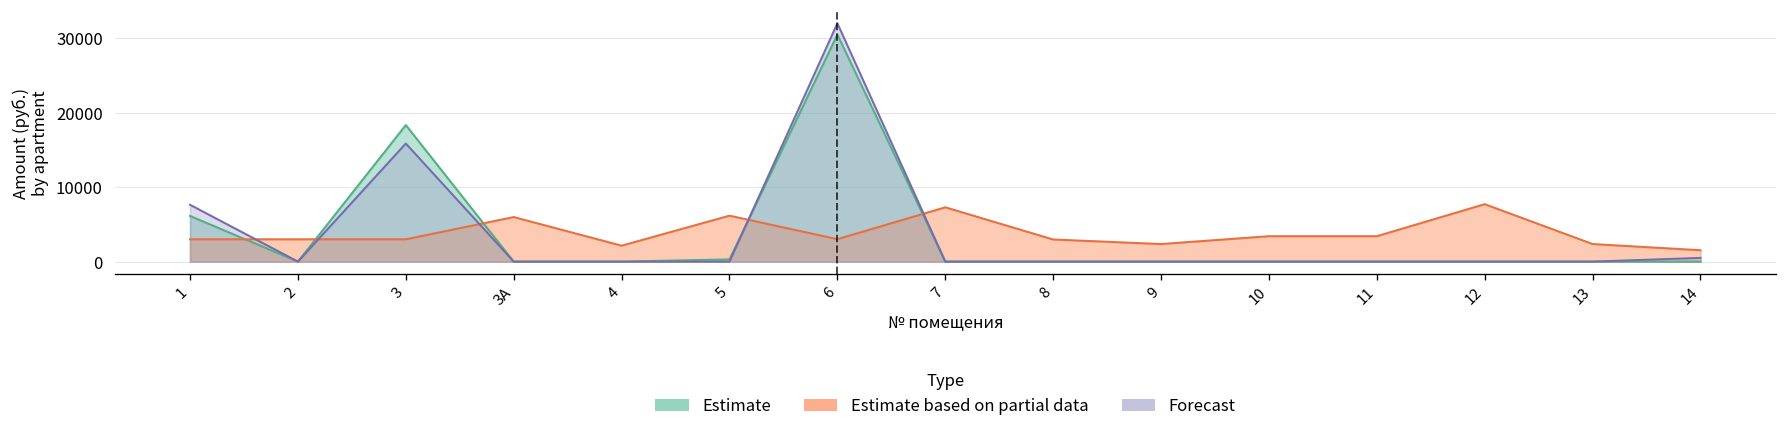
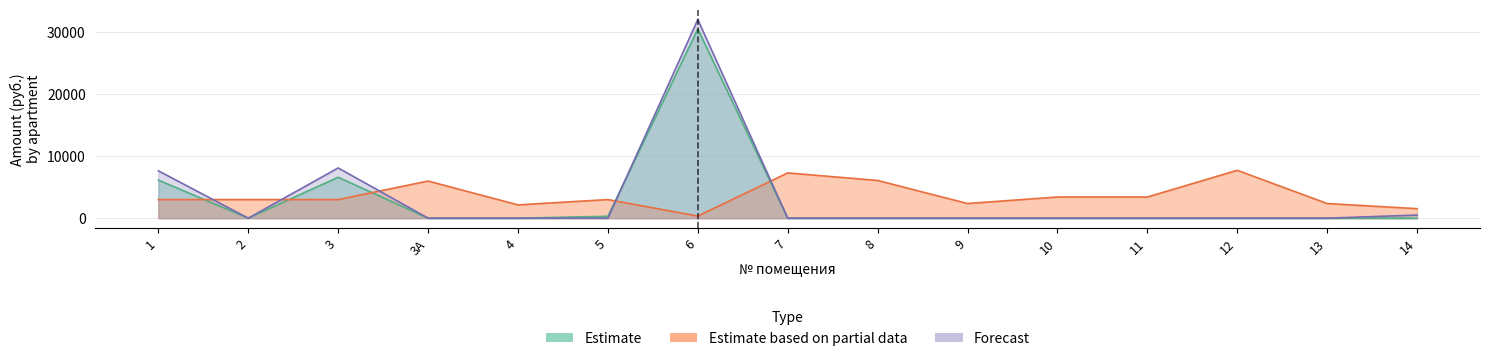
  {
    "Estimate": {
      "1": 6000,
-     "3": 18000,
+     "3": 7000,
      "6": 30000,
      "14": 0
    },
    "Estimate based on partial data": {
      "1": 3000,
      "2": 3000,
      "3": 3000,
      "3А": 6000,
      "4": 2000,
-     "5": 6000,
-     "6": 3000,
+     "5": 3000,
+     "6": 0,
      "7": 7000,
-     "8": 3000,
+     "8": 6000,
      "9": 2000,
      "10": 3000,
      "11": 3000,
      "12": 8000,
      "13": 2000,
      "14": 2000
    },
    "Forecast": {
      "1": 8000,
-     "3": 16000,
+     "3": 8000,
      "6": 32000,
      "14": 0
    }
  }
